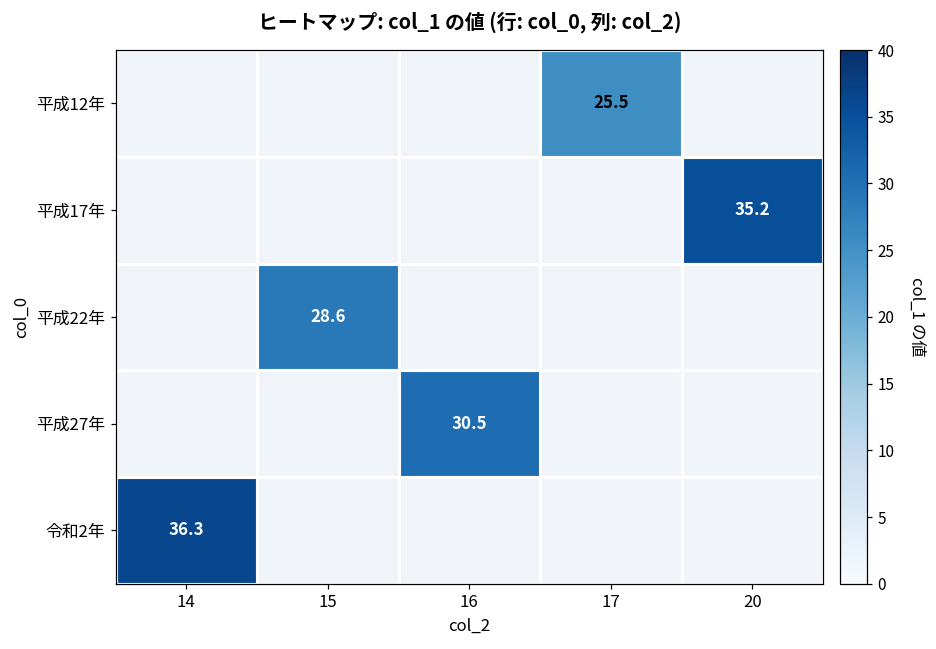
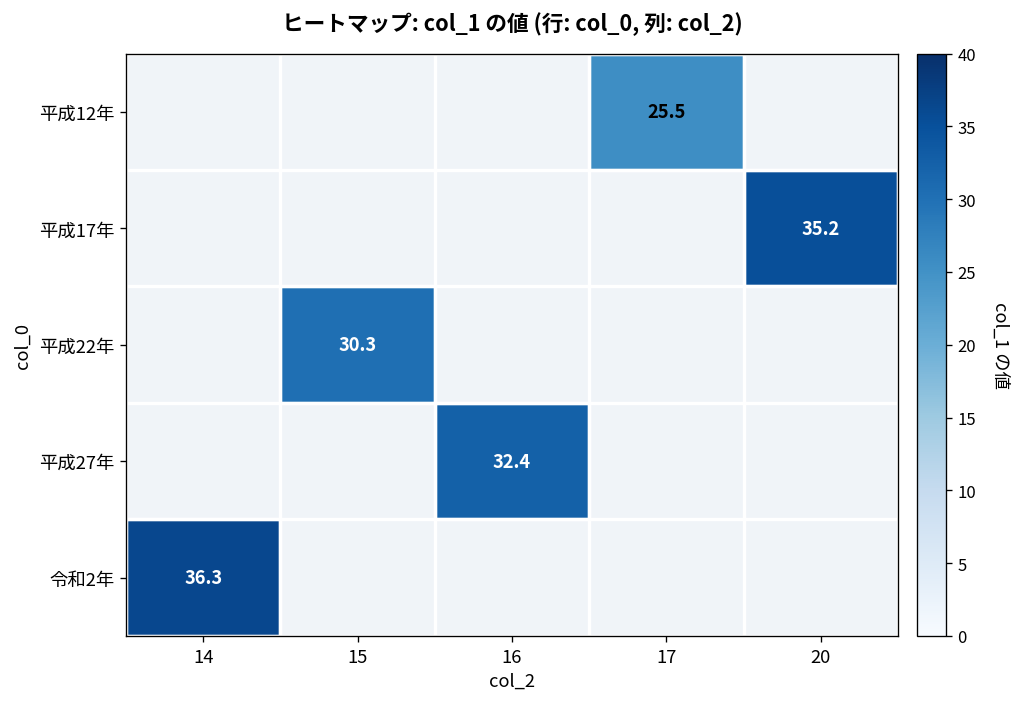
  {
    "平成12年": {
      "17": 25.5
    },
    "平成17年": {
      "20": 35.2
    },
    "平成22年": {
-     "15": 28.6
+     "15": 30.3
    },
    "平成27年": {
-     "16": 30.5
+     "16": 32.4
    },
    "令和2年": {
      "14": 36.3
    }
  }
